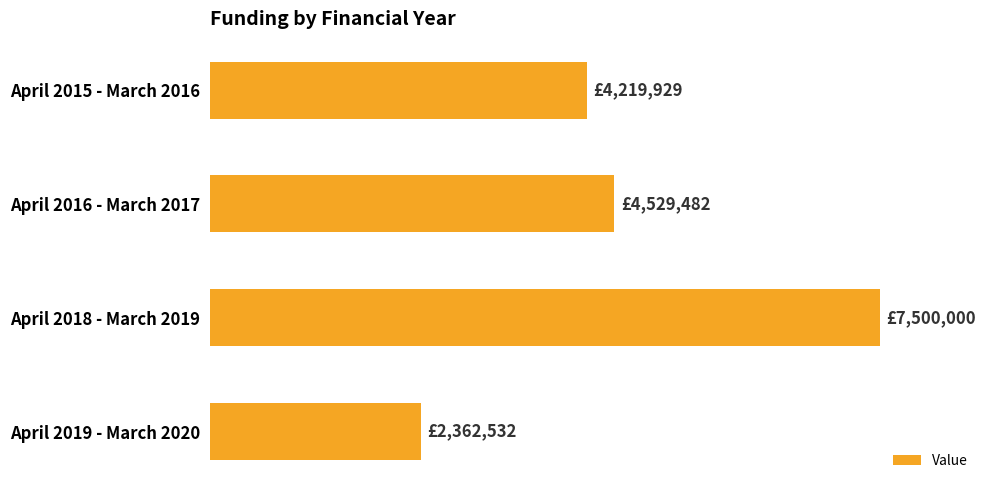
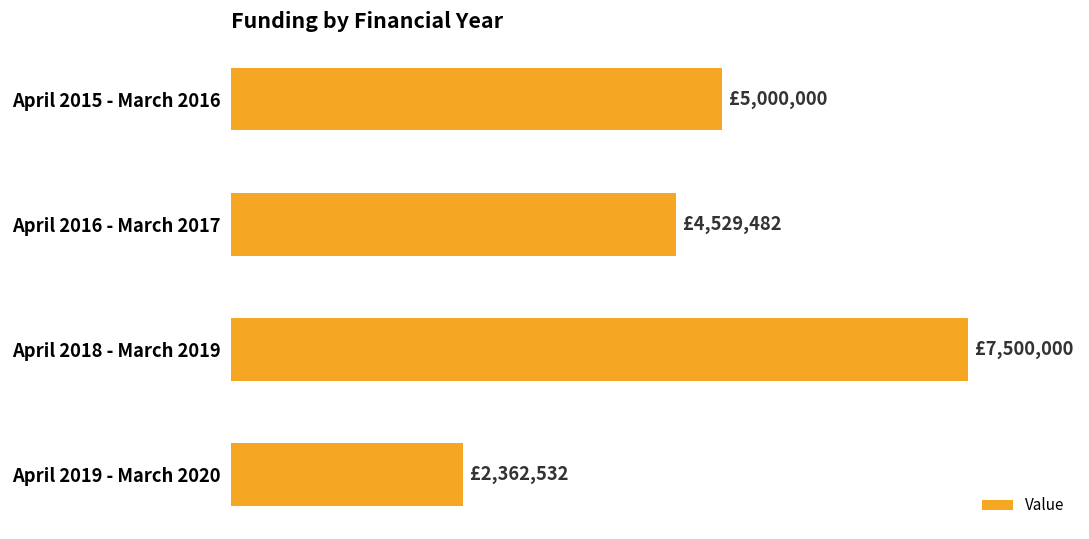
  {
-   "April 2015 - March 2016": "£4,219,929",
+   "April 2015 - March 2016": "£5,000,000",
    "April 2016 - March 2017": "£4,529,482",
    "April 2018 - March 2019": "£7,500,000",
    "April 2019 - March 2020": "£2,362,532"
  }
